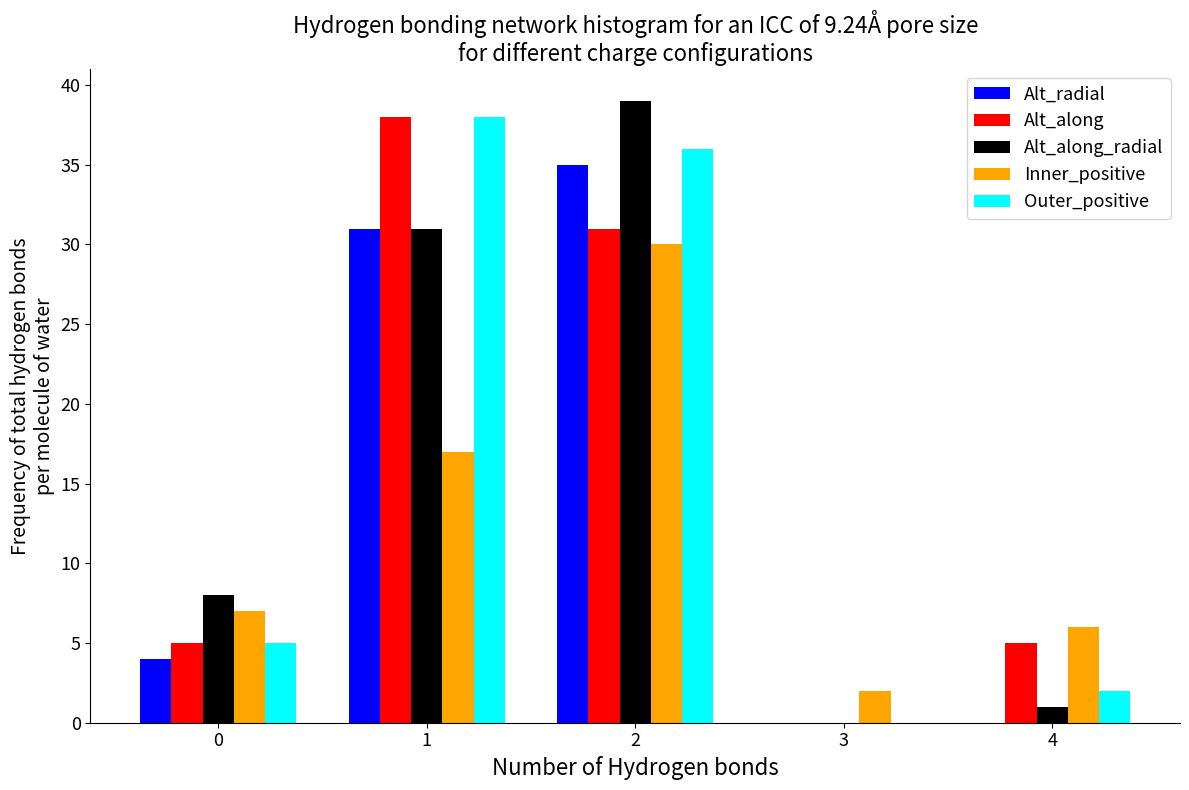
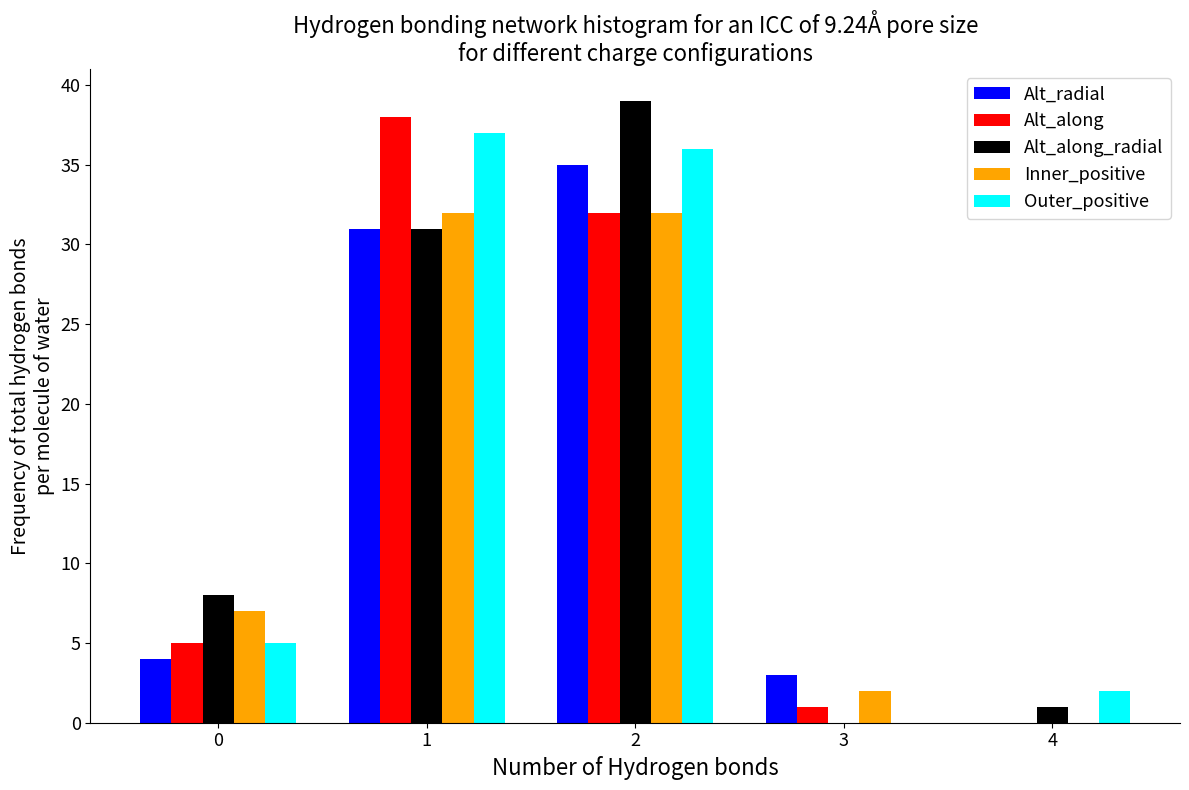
  {
    "Alt_radial": {
      "0": 4,
      "1": 31,
      "2": 35,
-     "3": 0,
+     "3": 3,
      "4": 0
    },
    "Alt_along": {
      "0": 5,
      "1": 38,
-     "2": 31,
-     "3": 0,
-     "4": 5
+     "2": 32,
+     "3": 1,
+     "4": 0
    },
    "Alt_along_radial": {
      "0": 8,
      "1": 31,
      "2": 39,
      "3": 0,
      "4": 1
    },
    "Inner_positive": {
      "0": 7,
-     "1": 17,
-     "2": 30,
+     "1": 32,
+     "2": 32,
      "3": 2,
-     "4": 6
+     "4": 0
    },
    "Outer_positive": {
      "0": 5,
-     "1": 38,
+     "1": 37,
      "2": 36,
      "3": 0,
      "4": 2
    }
  }
